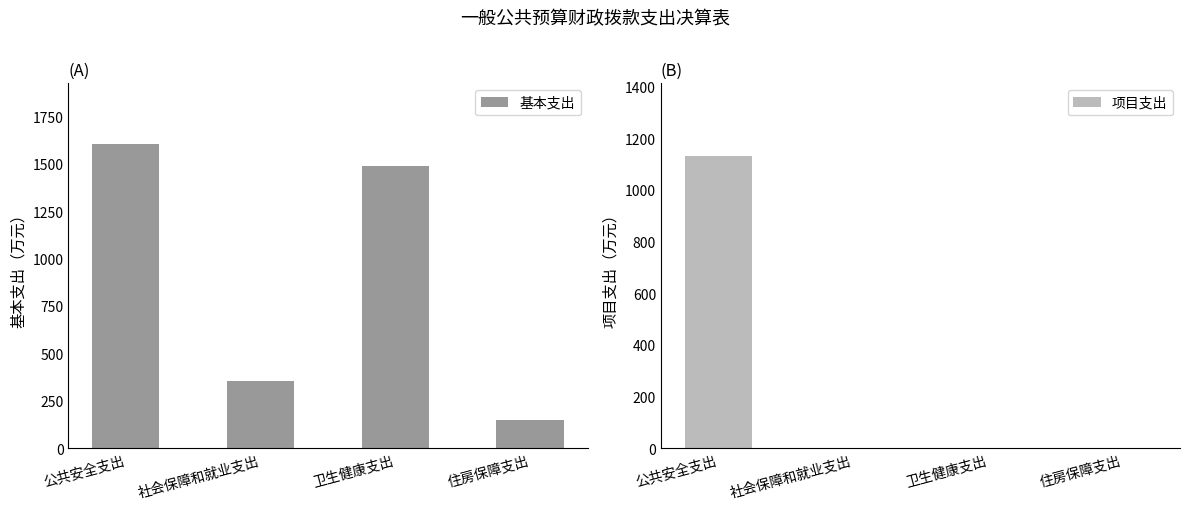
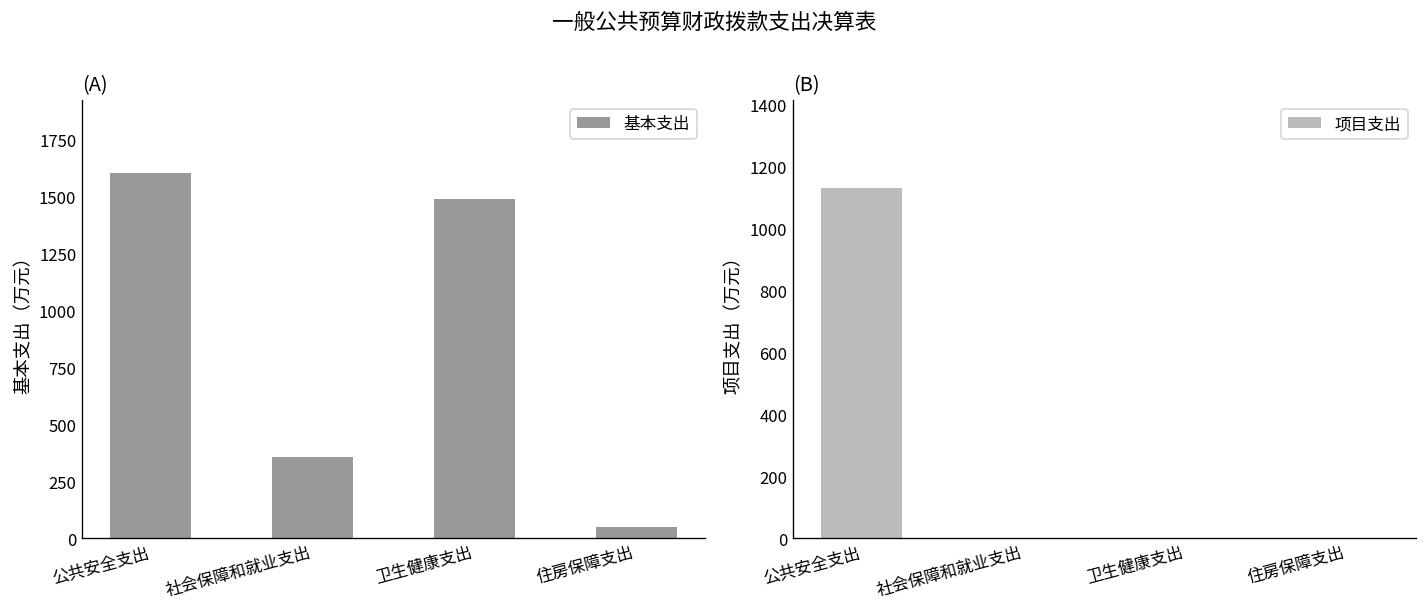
  {
    "(A)": {
      "公共安全支出": 1600,
      "社会保障和就业支出": 360,
      "卫生健康支出": 1490,
-     "住房保障支出": 150
+     "住房保障支出": 50
    },
    "(B)": {
      "公共安全支出": 1130,
      "社会保障和就业支出": 0,
      "卫生健康支出": 0,
      "住房保障支出": 0
    }
  }
